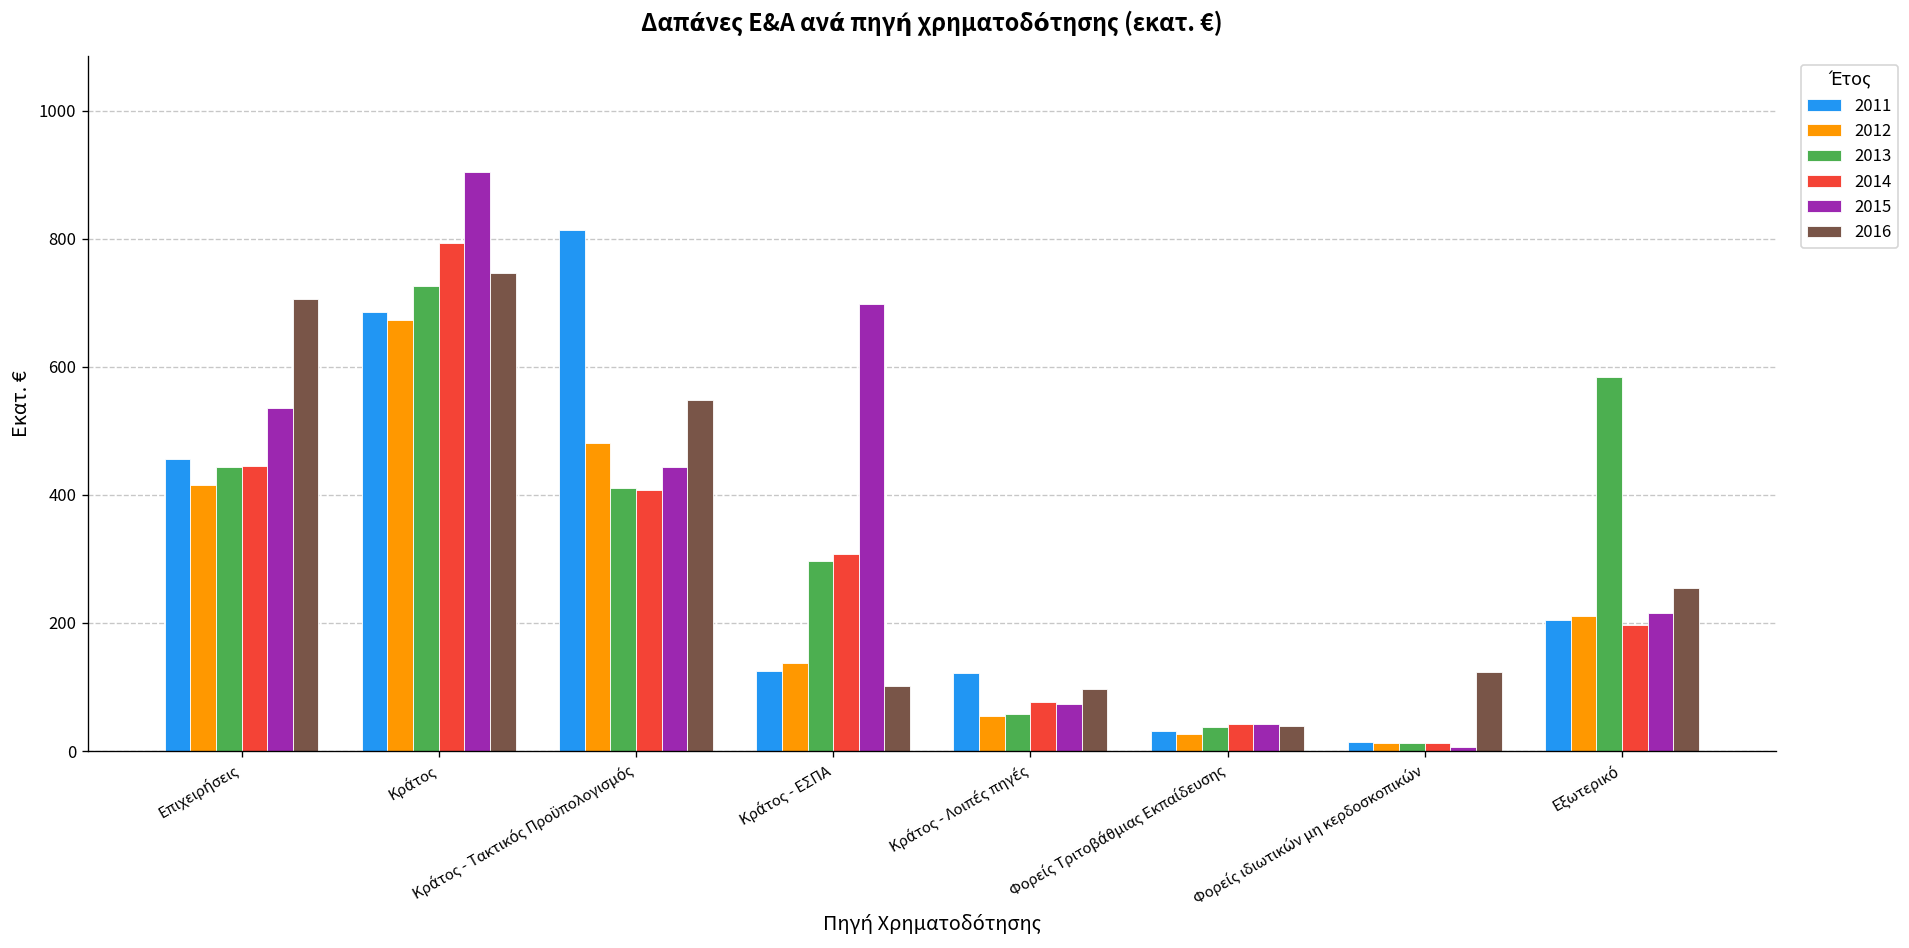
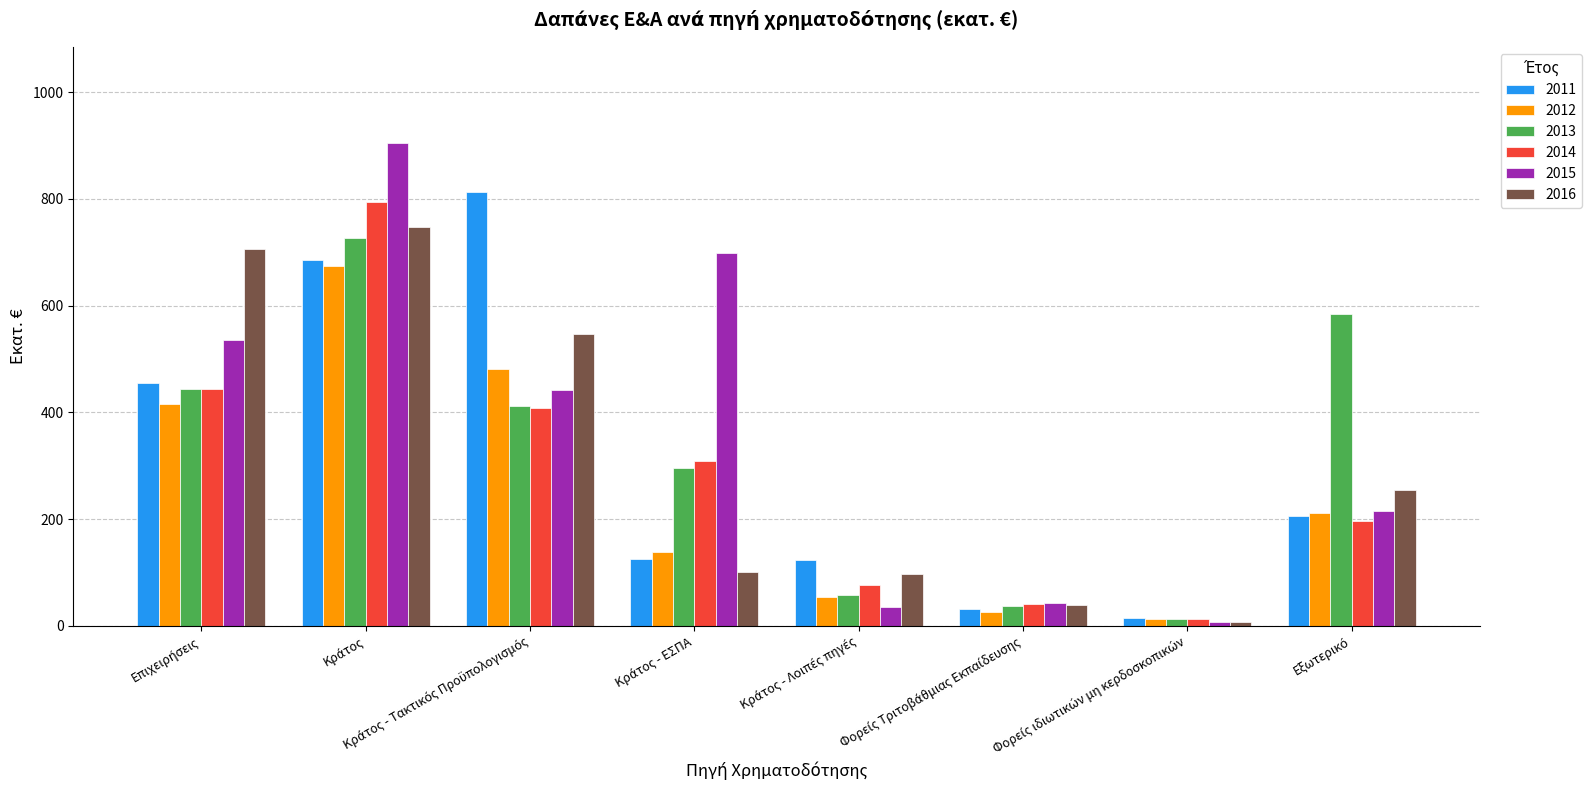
  {
    "2011": {
      "Επιχειρήσεις": 460,
      "Κράτος": 680,
      "Κράτος - Τακτικός Προϋπολογισμός": 810,
      "Κράτος - ΕΣΠΑ": 120,
      "Κράτος - Λοιπές πηγές": 120,
      "Φορείς Τριτοβάθμιας Εκπαίδευσης": 30,
      "Φορείς ιδιωτικών μη κερδοσκοπικών": 10,
      "Εξωτερικό": 210
    },
    "2012": {
      "Επιχειρήσεις": 410,
      "Κράτος": 670,
      "Κράτος - Τακτικός Προϋπολογισμός": 480,
      "Κράτος - ΕΣΠΑ": 140,
      "Κράτος - Λοιπές πηγές": 50,
      "Φορείς Τριτοβάθμιας Εκπαίδευσης": 30,
      "Φορείς ιδιωτικών μη κερδοσκοπικών": 10,
      "Εξωτερικό": 210
    },
    "2013": {
      "Επιχειρήσεις": 440,
      "Κράτος": 730,
      "Κράτος - Τακτικός Προϋπολογισμός": 410,
      "Κράτος - ΕΣΠΑ": 300,
      "Κράτος - Λοιπές πηγές": 60,
      "Φορείς Τριτοβάθμιας Εκπαίδευσης": 40,
      "Φορείς ιδιωτικών μη κερδοσκοπικών": 10,
      "Εξωτερικό": 580
    },
    "2014": {
      "Επιχειρήσεις": 440,
      "Κράτος": 790,
      "Κράτος - Τακτικός Προϋπολογισμός": 410,
      "Κράτος - ΕΣΠΑ": 310,
      "Κράτος - Λοιπές πηγές": 80,
      "Φορείς Τριτοβάθμιας Εκπαίδευσης": 40,
      "Φορείς ιδιωτικών μη κερδοσκοπικών": 10,
      "Εξωτερικό": 200
    },
    "2015": {
      "Επιχειρήσεις": 540,
      "Κράτος": 900,
      "Κράτος - Τακτικός Προϋπολογισμός": 440,
      "Κράτος - ΕΣΠΑ": 700,
-     "Κράτος - Λοιπές πηγές": 70,
+     "Κράτος - Λοιπές πηγές": 30,
      "Φορείς Τριτοβάθμιας Εκπαίδευσης": 40,
      "Φορείς ιδιωτικών μη κερδοσκοπικών": 10,
      "Εξωτερικό": 220
    },
    "2016": {
      "Επιχειρήσεις": 710,
      "Κράτος": 750,
      "Κράτος - Τακτικός Προϋπολογισμός": 550,
      "Κράτος - ΕΣΠΑ": 100,
      "Κράτος - Λοιπές πηγές": 100,
      "Φορείς Τριτοβάθμιας Εκπαίδευσης": 40,
-     "Φορείς ιδιωτικών μη κερδοσκοπικών": 120,
+     "Φορείς ιδιωτικών μη κερδοσκοπικών": 10,
      "Εξωτερικό": 260
    }
  }
